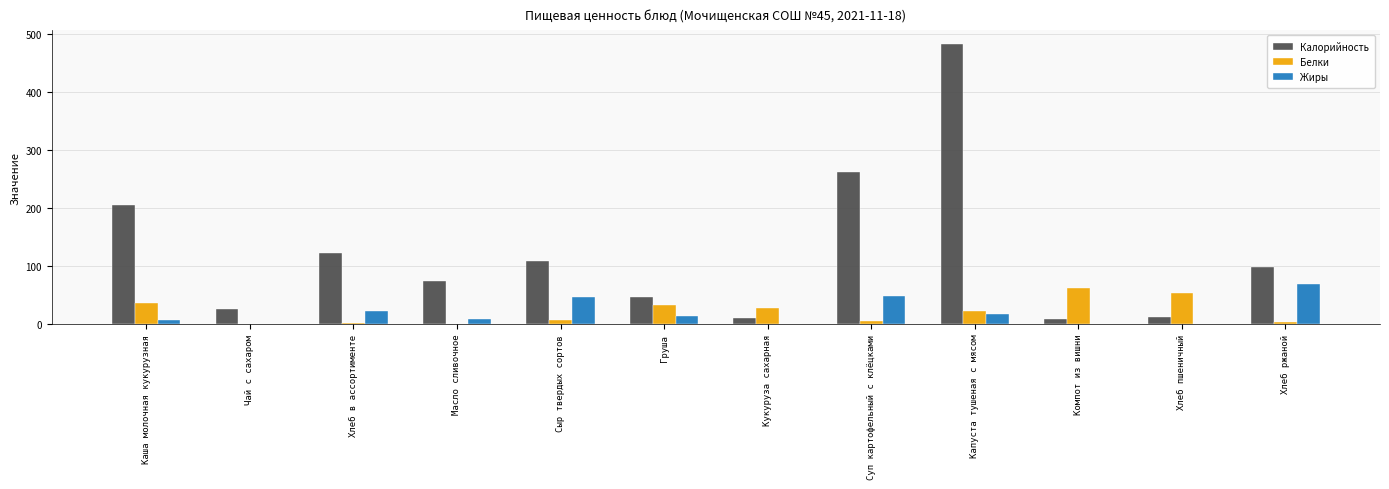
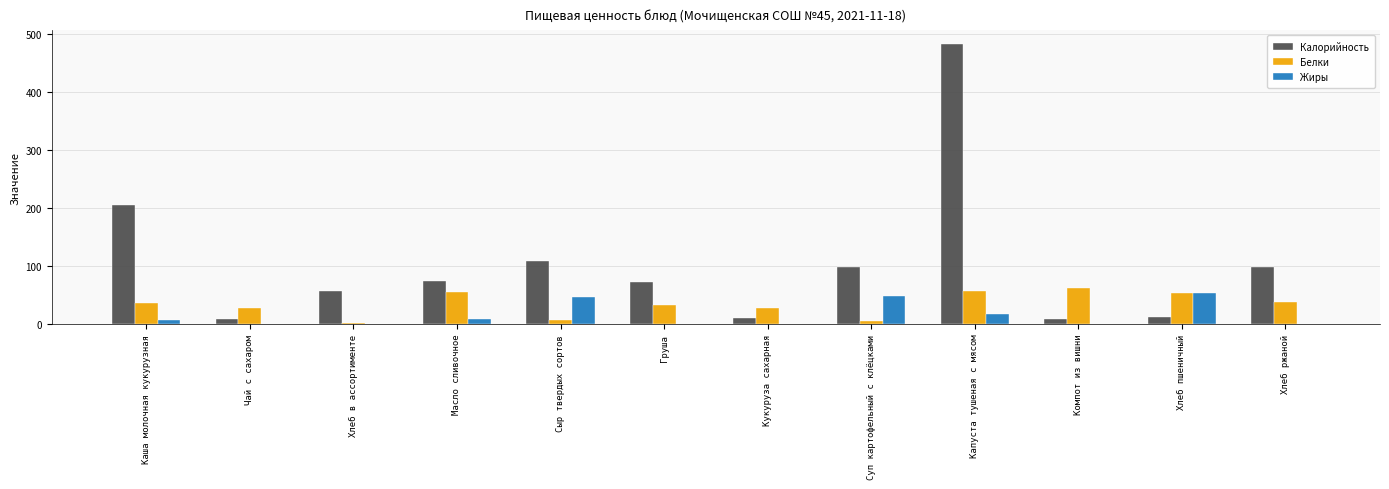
  {
    "Калорийность": {
      "Каша молочная кукурузная": 210,
-     "Чай с сахаром": 30,
-     "Хлеб в ассортименте": 120,
+     "Чай с сахаром": 10,
+     "Хлеб в ассортименте": 60,
      "Масло сливочное": 70,
      "Сыр твердых сортов": 110,
-     "Груша": 50,
+     "Груша": 70,
      "Кукуруза сахарная": 10,
-     "Суп картофельный с клёцками": 260,
+     "Суп картофельный с клёцками": 100,
      "Капуста тушеная с мясом": 480,
      "Компот из вишни": 10,
      "Хлеб пшеничный": 10,
      "Хлеб ржаной": 100
    },
    "Белки": {
      "Каша молочная кукурузная": 40,
-     "Чай с сахаром": 0,
-     "Масло сливочное": 0,
+     "Чай с сахаром": 30,
+     "Масло сливочное": 50,
      "Сыр твердых сортов": 10,
      "Груша": 30,
      "Кукуруза сахарная": 30,
      "Суп картофельный с клёцками": 0,
-     "Капуста тушеная с мясом": 20,
+     "Капуста тушеная с мясом": 60,
      "Компот из вишни": 60,
      "Хлеб пшеничный": 50,
-     "Хлеб ржаной": 0
+     "Хлеб ржаной": 40
    },
    "Жиры": {
      "Каша молочная кукурузная": 10,
      "Чай с сахаром": 0,
-     "Хлеб в ассортименте": 20,
+     "Хлеб в ассортименте": 0,
      "Масло сливочное": 10,
      "Сыр твердых сортов": 50,
-     "Груша": 10,
+     "Груша": 0,
      "Кукуруза сахарная": 0,
      "Суп картофельный с клёцками": 50,
      "Капуста тушеная с мясом": 20,
      "Компот из вишни": 0,
-     "Хлеб пшеничный": 0,
-     "Хлеб ржаной": 70
+     "Хлеб пшеничный": 50,
+     "Хлеб ржаной": 0
    }
  }
